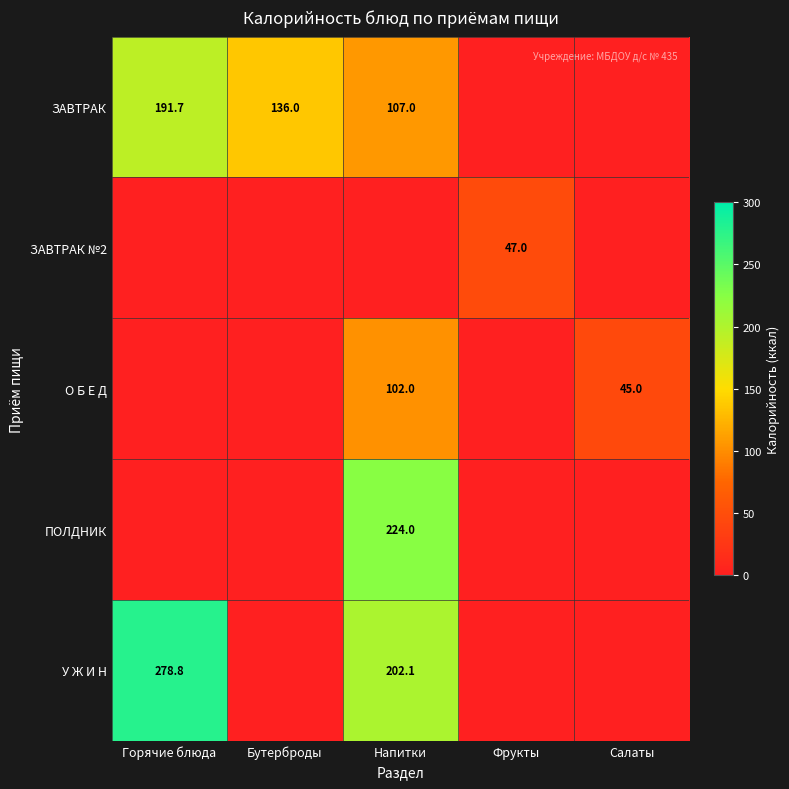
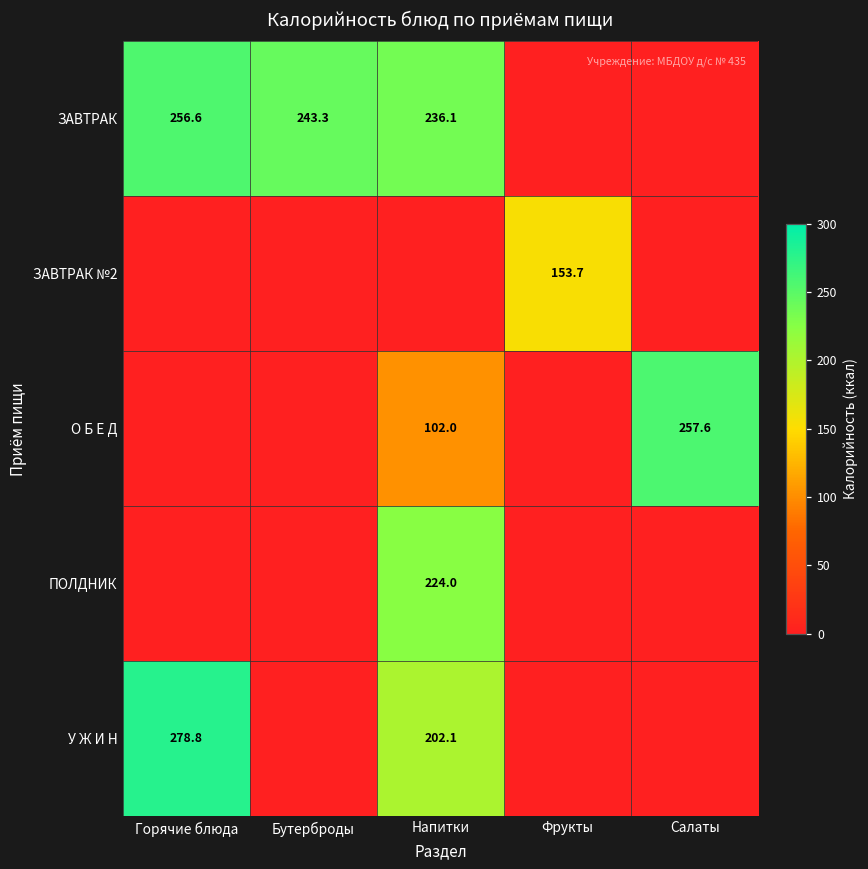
  {
    "ЗАВТРАК": {
-     "Горячие блюда": 191.7,
-     "Бутерброды": 136.0,
-     "Напитки": 107.0,
+     "Горячие блюда": 256.6,
+     "Бутерброды": 243.3,
+     "Напитки": 236.1,
      "Салаты": 435
    },
    "ЗАВТРАК №2": {
-     "Фрукты": 47.0
+     "Фрукты": 153.7
    },
    "О Б Е Д": {
      "Напитки": 102.0,
-     "Салаты": 45.0
+     "Салаты": 257.6
    },
    "ПОЛДНИК": {
      "Напитки": 224.0
    },
    "У Ж И Н": {
      "Горячие блюда": 278.8,
      "Напитки": 202.1
    }
  }
